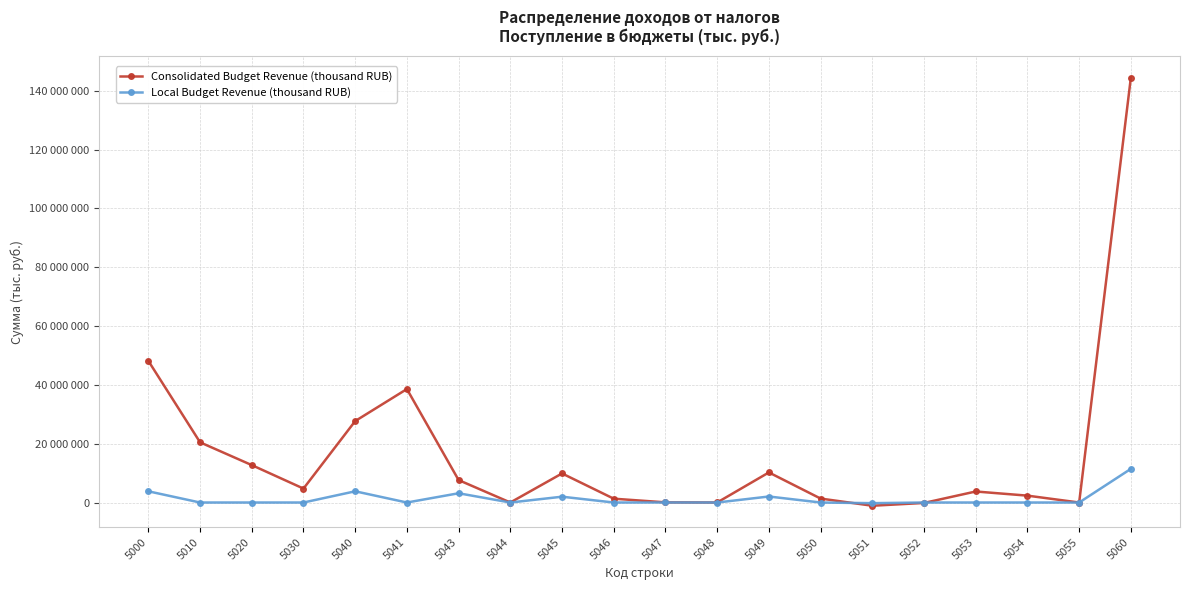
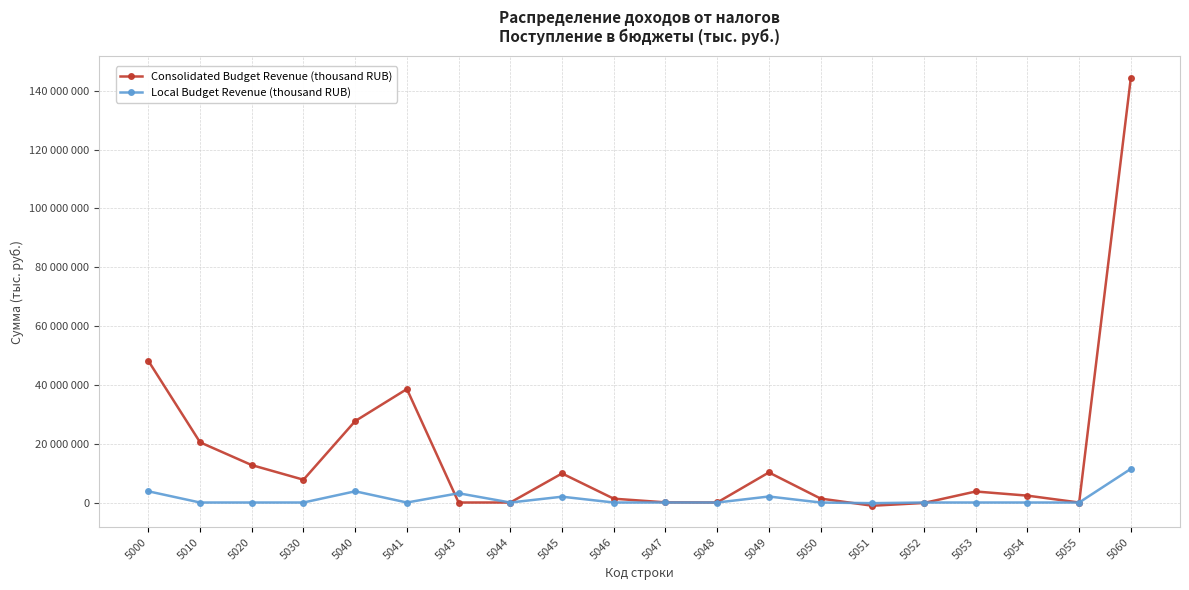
  {
    "Consolidated Budget Revenue (thousand RUB)": {
      "5000": 48000000,
      "5010": 20000000,
      "5020": 13000000,
-     "5030": 5000000,
+     "5030": 8000000,
      "5040": 28000000,
      "5041": 39000000,
-     "5043": 8000000,
+     "5043": 0,
      "5045": 10000000,
      "5046": 1000000,
      "5049": 10000000,
      "5050": 1000000,
      "5053": 4000000,
      "5054": 2000000,
      "5060": 145000000
    },
    "Local Budget Revenue (thousand RUB)": {
      "5000": 4000000,
      "5010": 0,
      "5020": 0,
      "5030": 0,
      "5040": 4000000,
      "5041": 0,
      "5043": 3000000,
      "5045": 2000000,
      "5046": 0,
      "5049": 2000000,
      "5050": 0,
      "5053": 0,
      "5054": 0,
      "5060": 11000000
    }
  }
